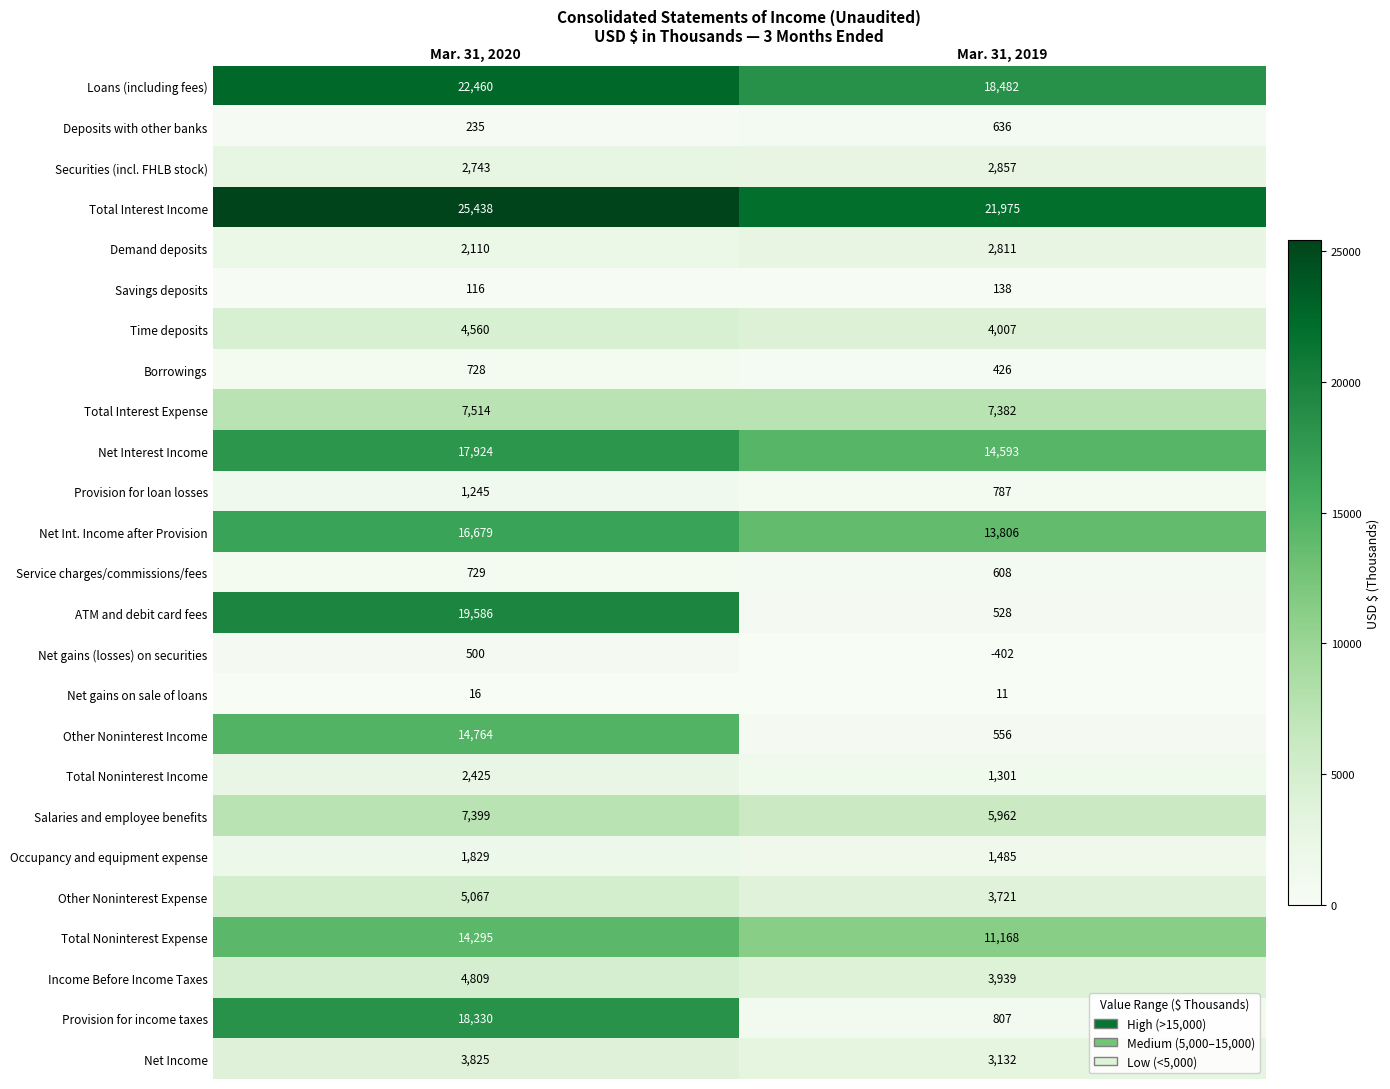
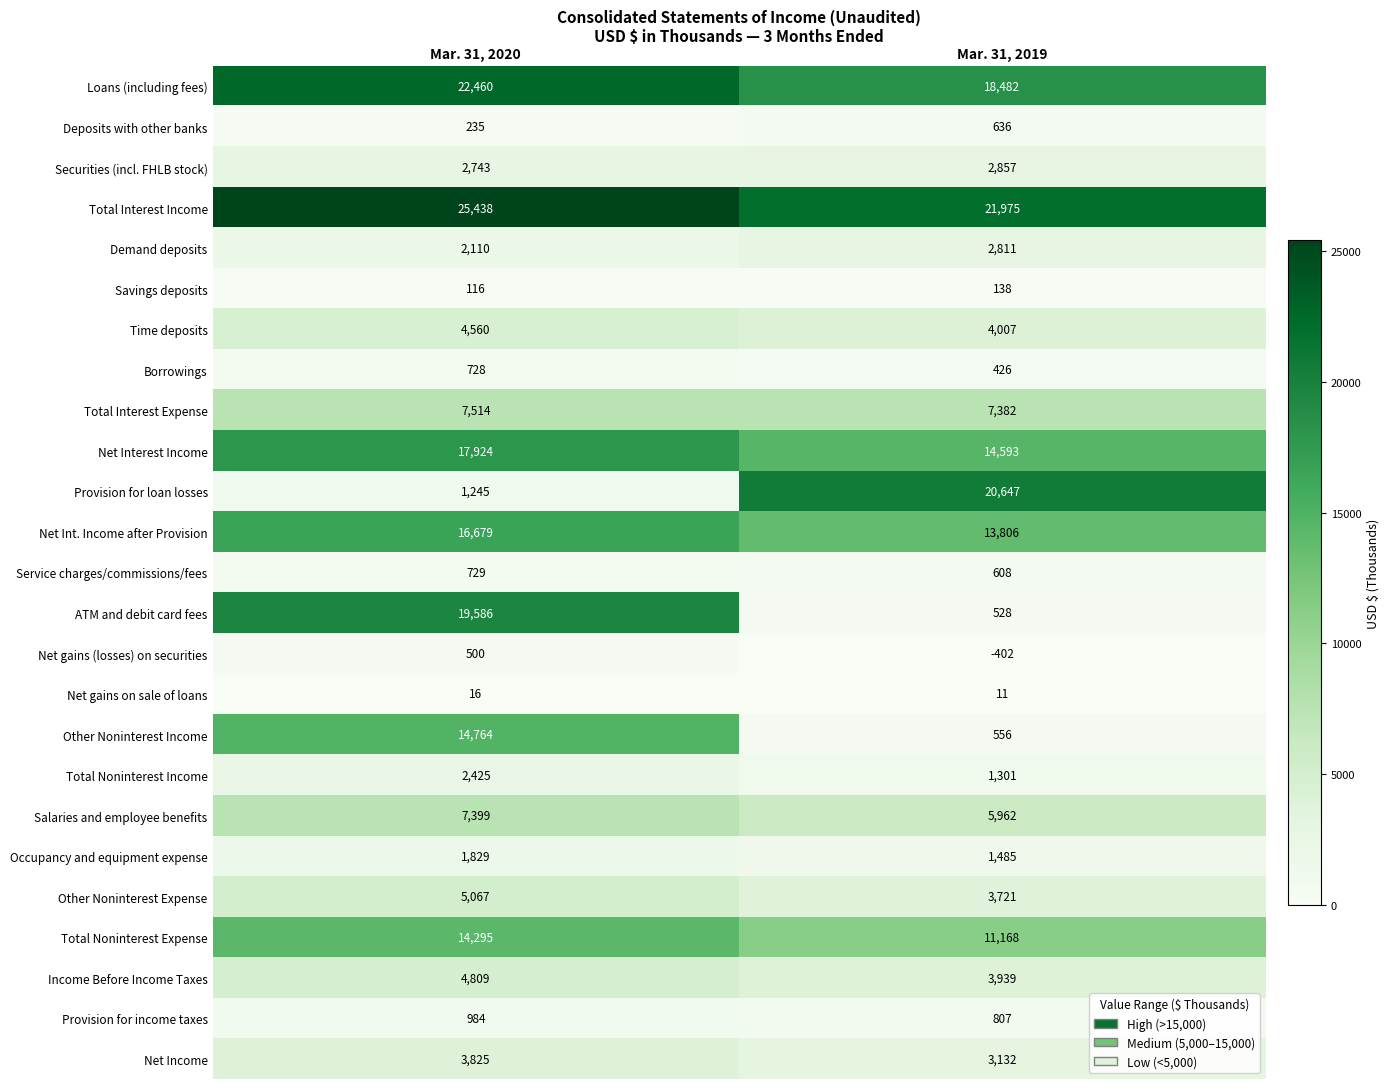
  {
    "Loans (including fees)": {
      "Mar. 31, 2020": "22,460",
      "Mar. 31, 2019": "18,482"
    },
    "Deposits with other banks": {
      "Mar. 31, 2020": "235",
      "Mar. 31, 2019": "636"
    },
    "Securities (incl. FHLB stock)": {
      "Mar. 31, 2020": "2,743",
      "Mar. 31, 2019": "2,857"
    },
    "Total Interest Income": {
      "Mar. 31, 2020": "25,438",
      "Mar. 31, 2019": "21,975"
    },
    "Demand deposits": {
      "Mar. 31, 2020": "2,110",
      "Mar. 31, 2019": "2,811"
    },
    "Savings deposits": {
      "Mar. 31, 2020": "116",
      "Mar. 31, 2019": "138"
    },
    "Time deposits": {
      "Mar. 31, 2020": "4,560",
      "Mar. 31, 2019": "4,007"
    },
    "Borrowings": {
      "Mar. 31, 2020": "728",
      "Mar. 31, 2019": "426"
    },
    "Total Interest Expense": {
      "Mar. 31, 2020": "7,514",
      "Mar. 31, 2019": "7,382"
    },
    "Net Interest Income": {
      "Mar. 31, 2020": "17,924",
      "Mar. 31, 2019": "14,593"
    },
    "Provision for loan losses": {
      "Mar. 31, 2020": "1,245",
-     "Mar. 31, 2019": "787"
+     "Mar. 31, 2019": "20,647"
    },
    "Net Int. Income after Provision": {
      "Mar. 31, 2020": "16,679",
      "Mar. 31, 2019": "13,806"
    },
    "Service charges/commissions/fees": {
      "Mar. 31, 2020": "729",
      "Mar. 31, 2019": "608"
    },
    "ATM and debit card fees": {
      "Mar. 31, 2020": "19,586",
      "Mar. 31, 2019": "528"
    },
    "Net gains (losses) on securities": {
      "Mar. 31, 2020": "500",
      "Mar. 31, 2019": "-402"
    },
    "Net gains on sale of loans": {
      "Mar. 31, 2020": "16",
      "Mar. 31, 2019": "11"
    },
    "Other Noninterest Income": {
      "Mar. 31, 2020": "14,764",
      "Mar. 31, 2019": "556"
    },
    "Total Noninterest Income": {
      "Mar. 31, 2020": "2,425",
      "Mar. 31, 2019": "1,301"
    },
    "Salaries and employee benefits": {
      "Mar. 31, 2020": "7,399",
      "Mar. 31, 2019": "5,962"
    },
    "Occupancy and equipment expense": {
      "Mar. 31, 2020": "1,829",
      "Mar. 31, 2019": "1,485"
    },
    "Other Noninterest Expense": {
      "Mar. 31, 2020": "5,067",
      "Mar. 31, 2019": "3,721"
    },
    "Total Noninterest Expense": {
      "Mar. 31, 2020": "14,295",
      "Mar. 31, 2019": "11,168"
    },
    "Income Before Income Taxes": {
      "Mar. 31, 2020": "4,809",
      "Mar. 31, 2019": "3,939"
    },
    "Provision for income taxes": {
-     "Mar. 31, 2020": "18,330",
+     "Mar. 31, 2020": "984",
      "Mar. 31, 2019": "807"
    },
    "Net Income": {
      "Mar. 31, 2020": "3,825",
      "Mar. 31, 2019": "3,132"
    }
  }
